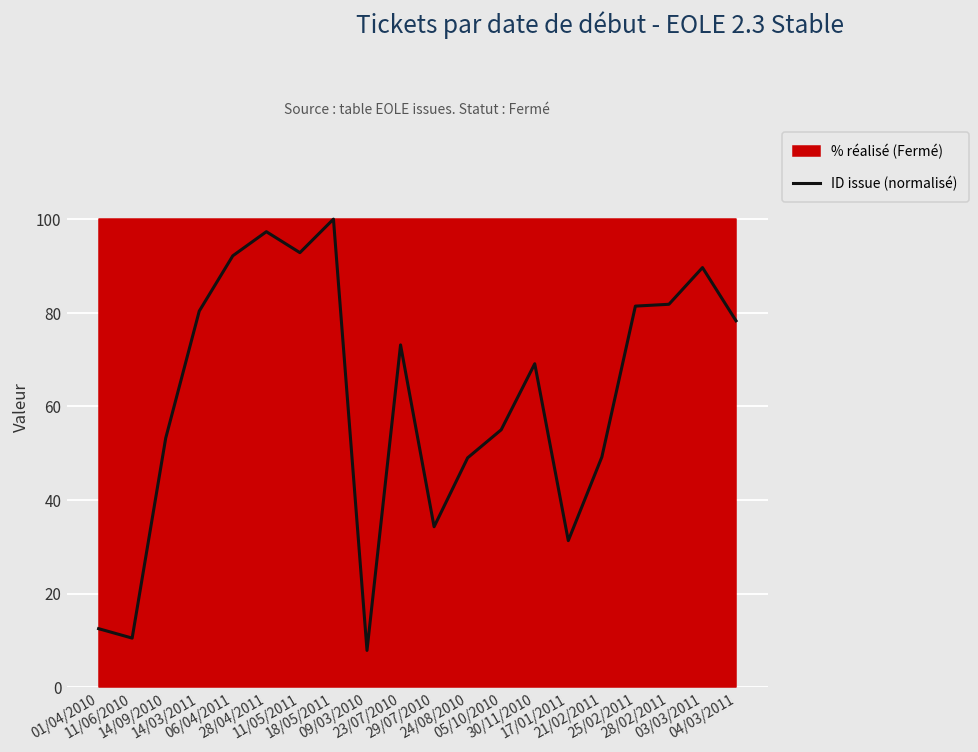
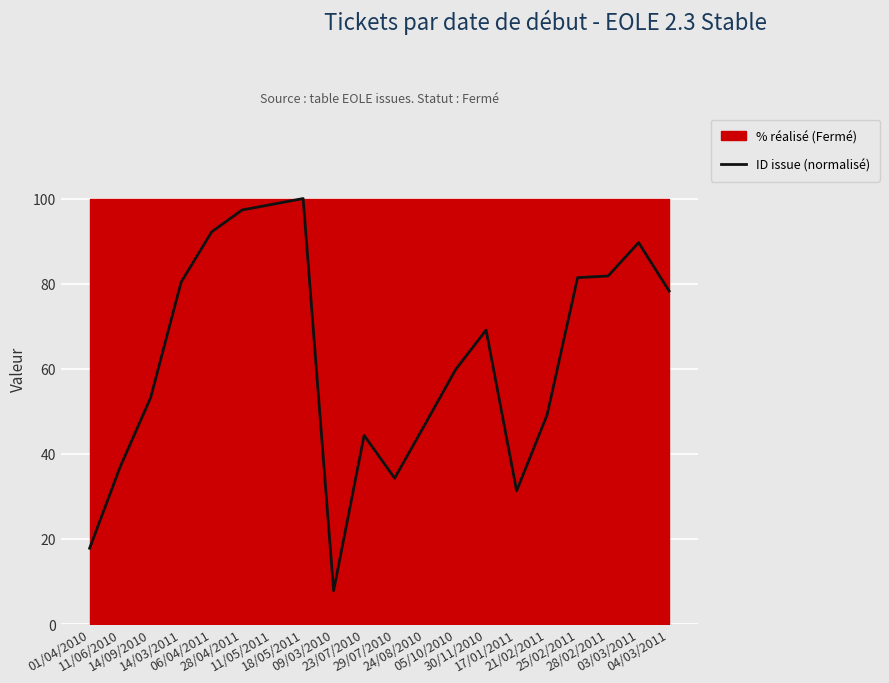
  {
    "ID issue (normalisé)": {
-     "01/04/2010": 12,
-     "11/06/2010": 10,
+     "01/04/2010": 18,
+     "11/06/2010": 37,
      "14/09/2010": 53,
      "14/03/2011": 80,
      "06/04/2011": 92,
      "28/04/2011": 97,
-     "11/05/2011": 93,
+     "11/05/2011": 99,
      "09/03/2010": 8,
-     "23/07/2010": 73,
+     "23/07/2010": 44,
      "29/07/2010": 34,
-     "24/08/2010": 49,
-     "05/10/2010": 55,
+     "24/08/2010": 47,
+     "05/10/2010": 60,
      "30/11/2010": 69,
      "17/01/2011": 31,
      "21/02/2011": 49,
      "25/02/2011": 81,
      "28/02/2011": 82,
      "03/03/2011": 90,
      "04/03/2011": 78
    },
    "% réalisé (Fermé)": {
      "01/04/2010": 100,
      "11/06/2010": 100,
      "14/09/2010": 100,
      "14/03/2011": 100,
      "06/04/2011": 100,
      "28/04/2011": 100,
      "11/05/2011": 100,
      "09/03/2010": 100,
      "23/07/2010": 100,
      "29/07/2010": 100,
      "24/08/2010": 100,
      "05/10/2010": 100,
      "30/11/2010": 100,
      "17/01/2011": 100,
      "21/02/2011": 100,
      "25/02/2011": 100,
      "28/02/2011": 100,
      "03/03/2011": 100,
      "04/03/2011": 100
    }
  }
